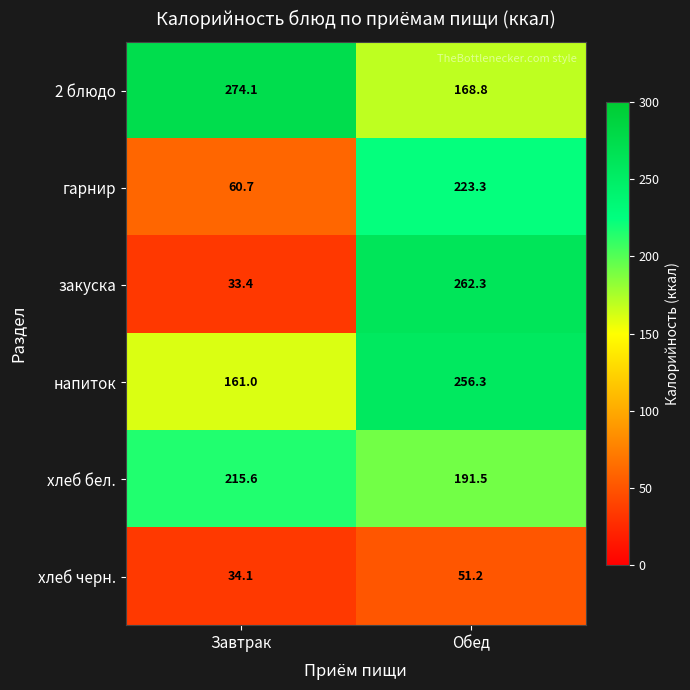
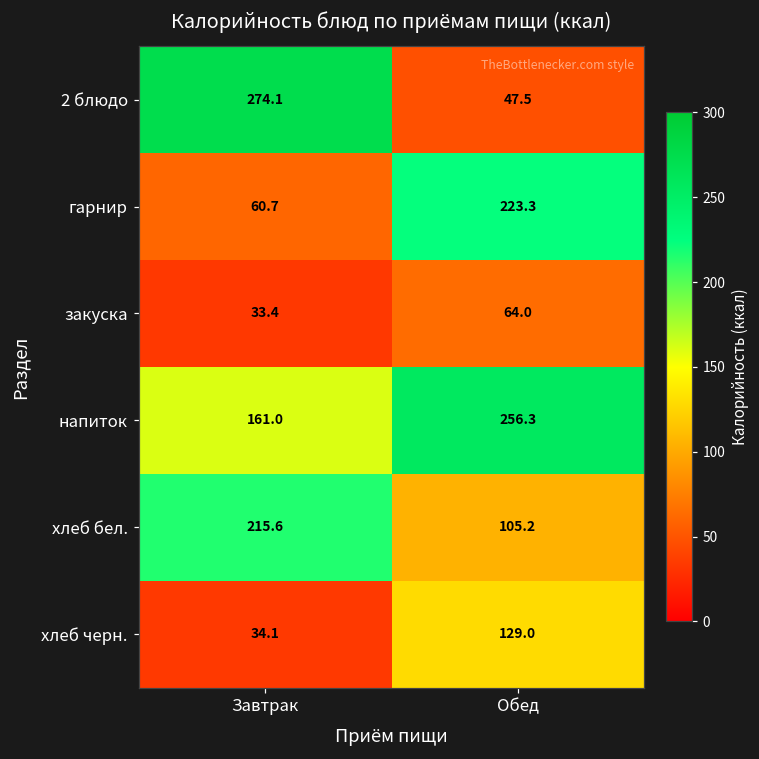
  {
    "2 блюдо": {
      "Завтрак": 274.1,
-     "Обед": 168.8
+     "Обед": 47.5
    },
    "гарнир": {
      "Завтрак": 60.7,
      "Обед": 223.3
    },
    "закуска": {
      "Завтрак": 33.4,
-     "Обед": 262.3
+     "Обед": 64.0
    },
    "напиток": {
      "Завтрак": 161.0,
      "Обед": 256.3
    },
    "хлеб бел.": {
      "Завтрак": 215.6,
-     "Обед": 191.5
+     "Обед": 105.2
    },
    "хлеб черн.": {
      "Завтрак": 34.1,
-     "Обед": 51.2
+     "Обед": 129.0
    }
  }
